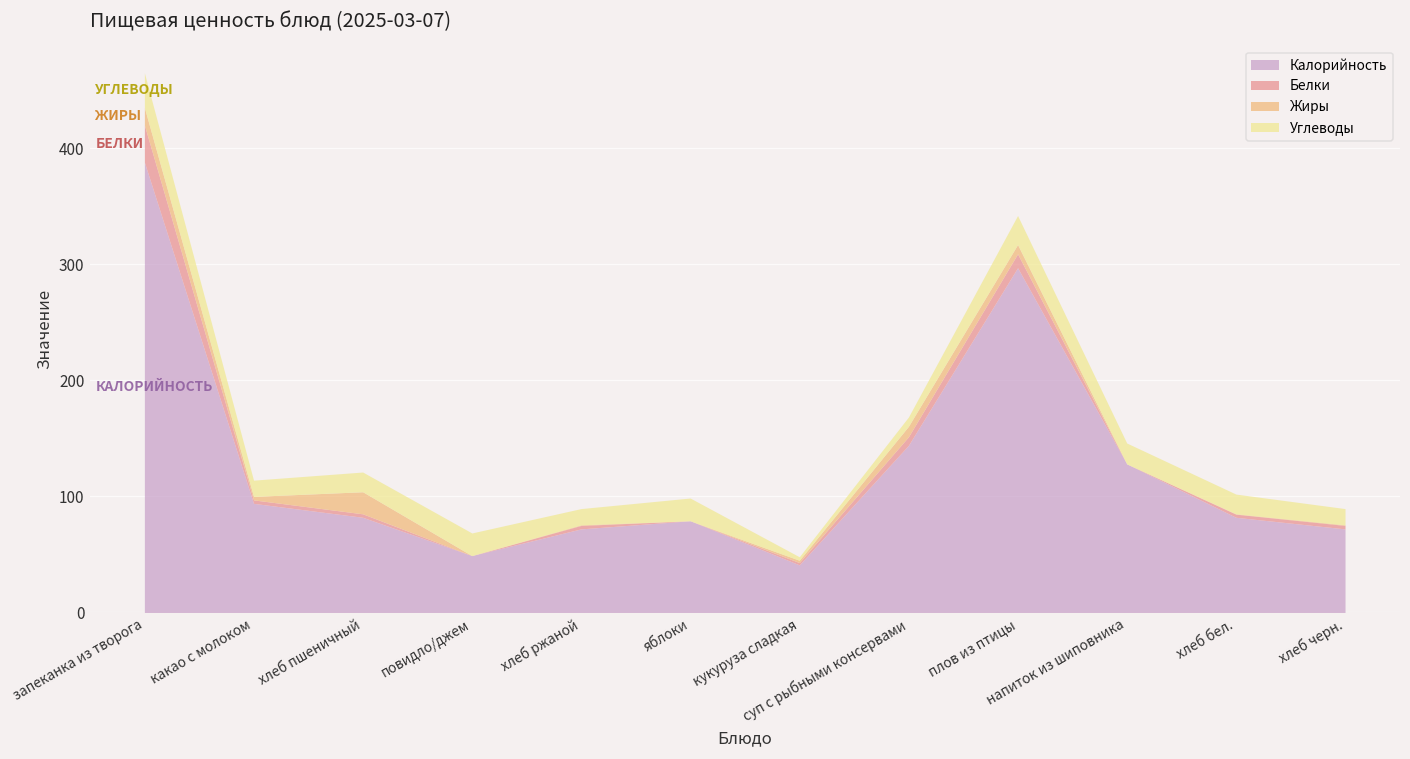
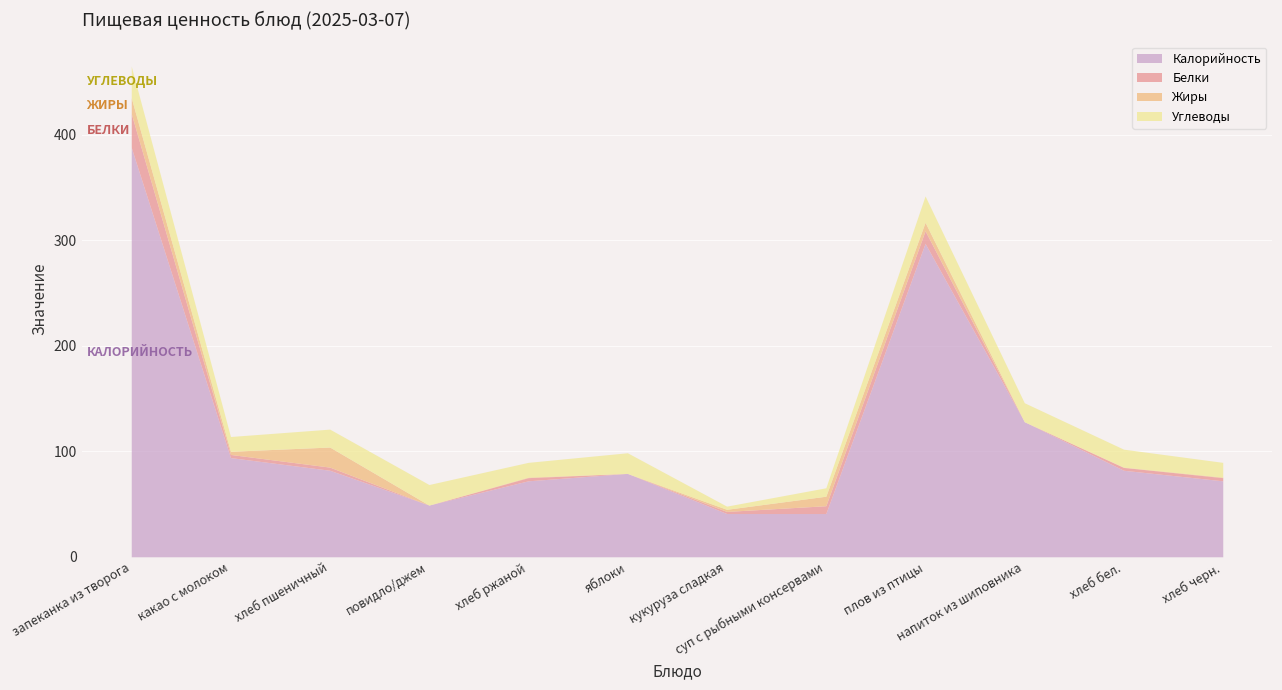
  {
    "Калорийность": {
      "запеканка из творога": 388,
      "какао с молоком": 94,
      "хлеб пшеничный": 82,
      "хлеб ржаной": 72,
-     "суп с рыбными консервами": 144,
+     "суп с рыбными консервами": 41,
      "плов из птицы": 297,
      "хлеб бел.": 82,
      "хлеб черн.": 72
    }
  }
